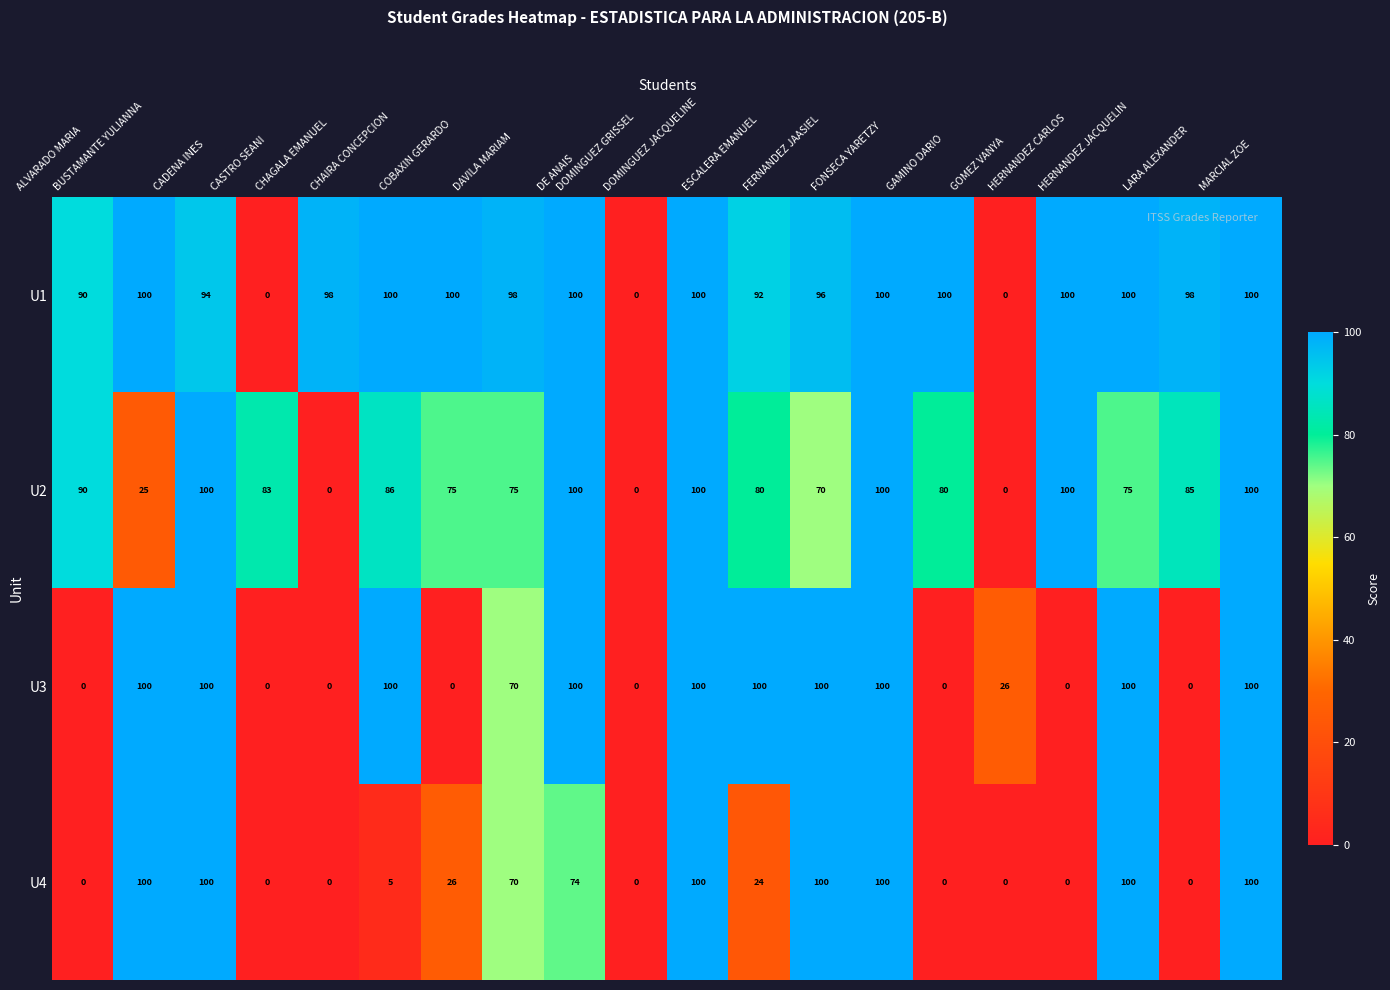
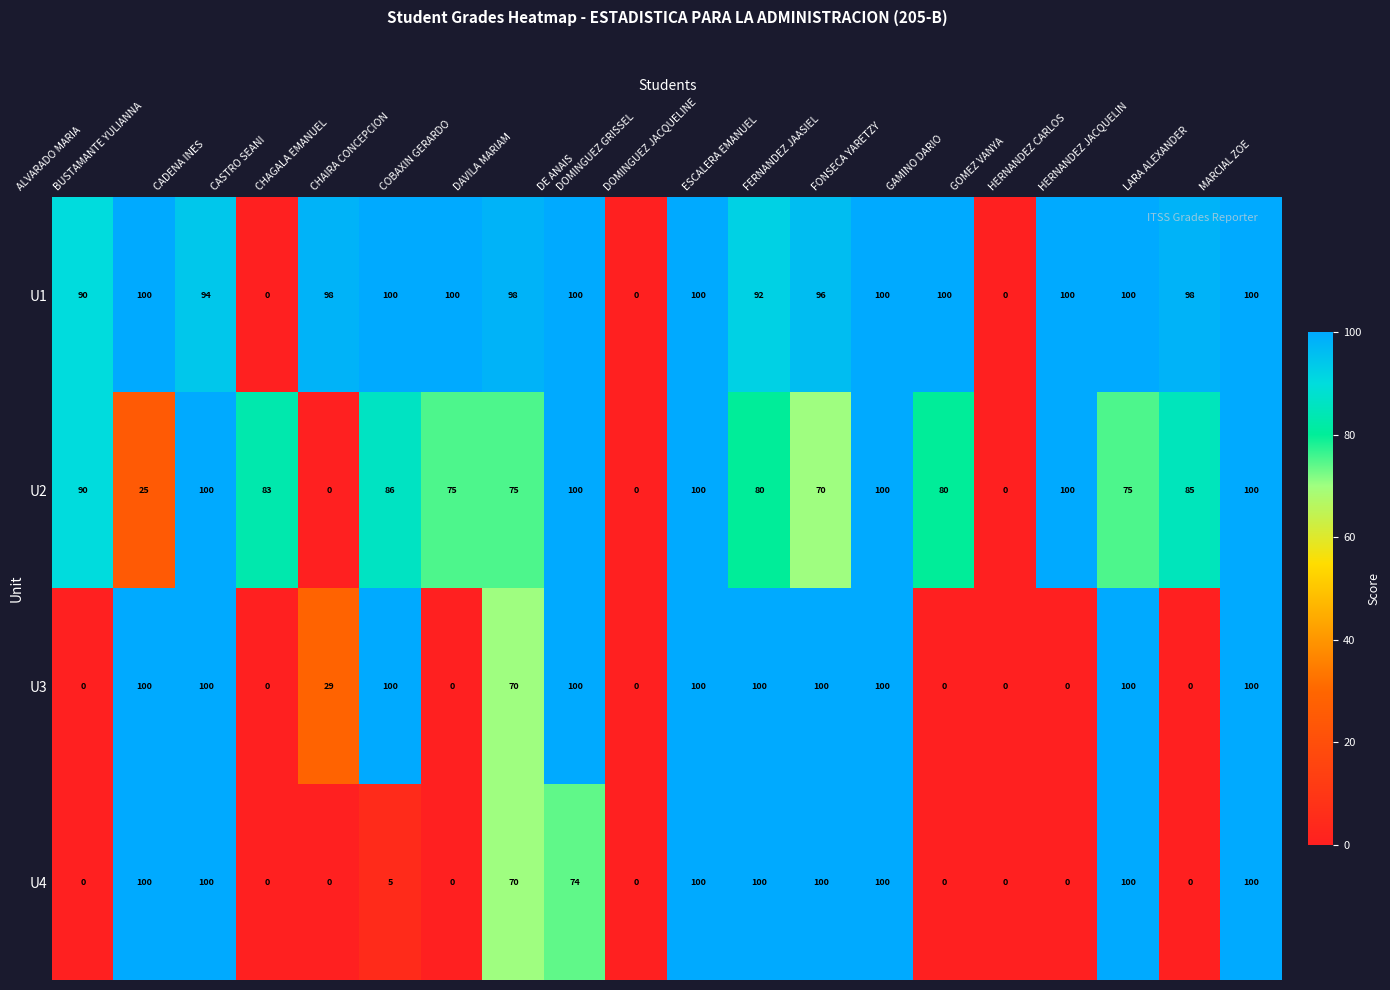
  {
    "U1": {
      "ALVARADO MARIA": 90,
      "BUSTAMANTE YULIANNA": 100,
      "CADENA INES": 94,
      "CASTRO SEANI": 0,
      "CHAGALA EMANUEL": 98,
      "CHAIRA CONCEPCION": 100,
      "COBAXIN GERARDO": 100,
      "DAVILA MARIAM": 98,
      "DE ANAIS": 100,
      "DOMINGUEZ GRISSEL": 0,
      "DOMINGUEZ JACQUELINE": 100,
      "ESCALERA EMANUEL": 92,
      "FERNANDEZ JAASIEL": 96,
      "FONSECA YARETZY": 100,
      "GAMINO DARIO": 100,
      "GOMEZ VANYA": 0,
      "HERNANDEZ CARLOS": 100,
      "HERNANDEZ JACQUELIN": 100,
      "MARCIAL ZOE": 100
    },
    "U2": {
      "ALVARADO MARIA": 90,
      "BUSTAMANTE YULIANNA": 25,
      "CADENA INES": 100,
      "CASTRO SEANI": 83,
      "CHAGALA EMANUEL": 0,
      "CHAIRA CONCEPCION": 86,
      "COBAXIN GERARDO": 75,
      "DAVILA MARIAM": 75,
      "DE ANAIS": 100,
      "DOMINGUEZ GRISSEL": 0,
      "DOMINGUEZ JACQUELINE": 100,
      "ESCALERA EMANUEL": 80,
      "FERNANDEZ JAASIEL": 70,
      "FONSECA YARETZY": 100,
      "GAMINO DARIO": 80,
      "GOMEZ VANYA": 0,
      "HERNANDEZ CARLOS": 100,
      "HERNANDEZ JACQUELIN": 75,
      "LARA ALEXANDER": 85,
      "MARCIAL ZOE": 100
    },
    "U3": {
      "ALVARADO MARIA": 0,
      "BUSTAMANTE YULIANNA": 100,
      "CADENA INES": 100,
      "CASTRO SEANI": 0,
-     "CHAGALA EMANUEL": 0,
+     "CHAGALA EMANUEL": 29,
      "CHAIRA CONCEPCION": 100,
      "COBAXIN GERARDO": 0,
      "DAVILA MARIAM": 70,
      "DE ANAIS": 100,
      "DOMINGUEZ GRISSEL": 0,
      "DOMINGUEZ JACQUELINE": 100,
      "ESCALERA EMANUEL": 100,
      "FERNANDEZ JAASIEL": 100,
      "FONSECA YARETZY": 100,
      "GAMINO DARIO": 0,
-     "GOMEZ VANYA": 26,
+     "GOMEZ VANYA": 0,
      "HERNANDEZ CARLOS": 0,
      "HERNANDEZ JACQUELIN": 100,
      "LARA ALEXANDER": 0,
      "MARCIAL ZOE": 100
    },
    "U4": {
      "ALVARADO MARIA": 0,
      "BUSTAMANTE YULIANNA": 100,
      "CADENA INES": 100,
      "CASTRO SEANI": 0,
      "CHAGALA EMANUEL": 0,
      "CHAIRA CONCEPCION": 5,
-     "COBAXIN GERARDO": 26,
+     "COBAXIN GERARDO": 0,
      "DAVILA MARIAM": 70,
      "DE ANAIS": 74,
      "DOMINGUEZ GRISSEL": 0,
      "DOMINGUEZ JACQUELINE": 100,
-     "ESCALERA EMANUEL": 24,
+     "ESCALERA EMANUEL": 100,
      "FERNANDEZ JAASIEL": 100,
      "FONSECA YARETZY": 100,
      "GAMINO DARIO": 0,
      "GOMEZ VANYA": 0,
      "HERNANDEZ CARLOS": 0,
      "HERNANDEZ JACQUELIN": 100,
      "LARA ALEXANDER": 0,
      "MARCIAL ZOE": 100
    }
  }
